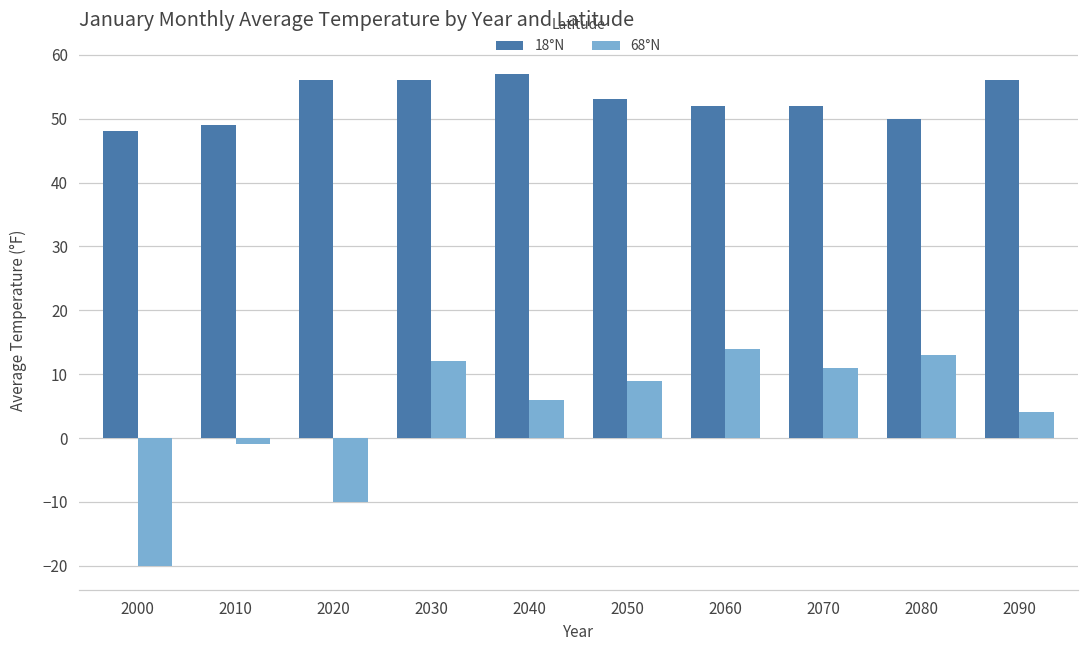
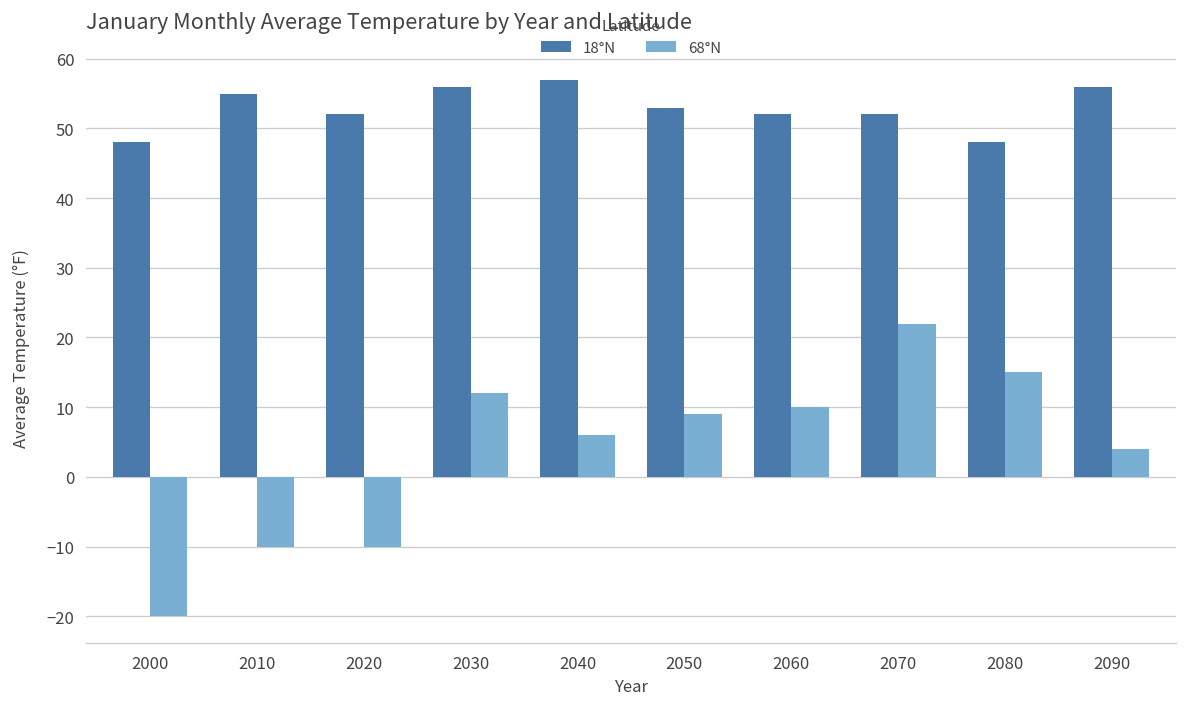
  {
    "18°N": {
      "2000": 48,
-     "2010": 49,
-     "2020": 56,
+     "2010": 55,
+     "2020": 52,
      "2030": 56,
      "2040": 57,
      "2050": 53,
      "2060": 52,
      "2070": 52,
-     "2080": 50,
+     "2080": 48,
      "2090": 56
    },
    "68°N": {
      "2000": -20,
-     "2010": -1,
+     "2010": -10,
      "2020": -10,
      "2030": 12,
      "2040": 6,
      "2050": 9,
-     "2060": 14,
-     "2070": 11,
-     "2080": 13,
+     "2060": 10,
+     "2070": 22,
+     "2080": 15,
      "2090": 4
    }
  }
